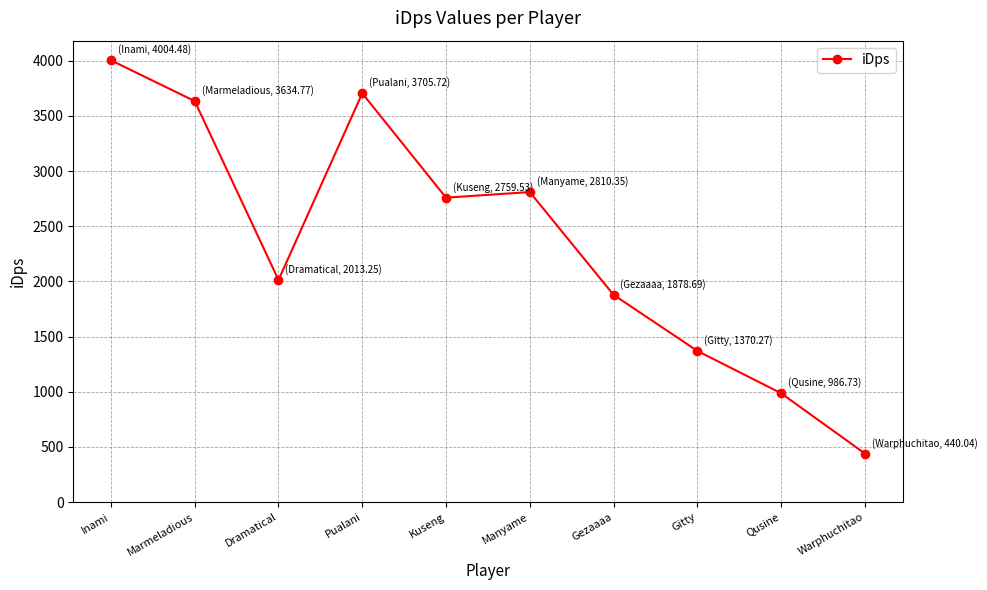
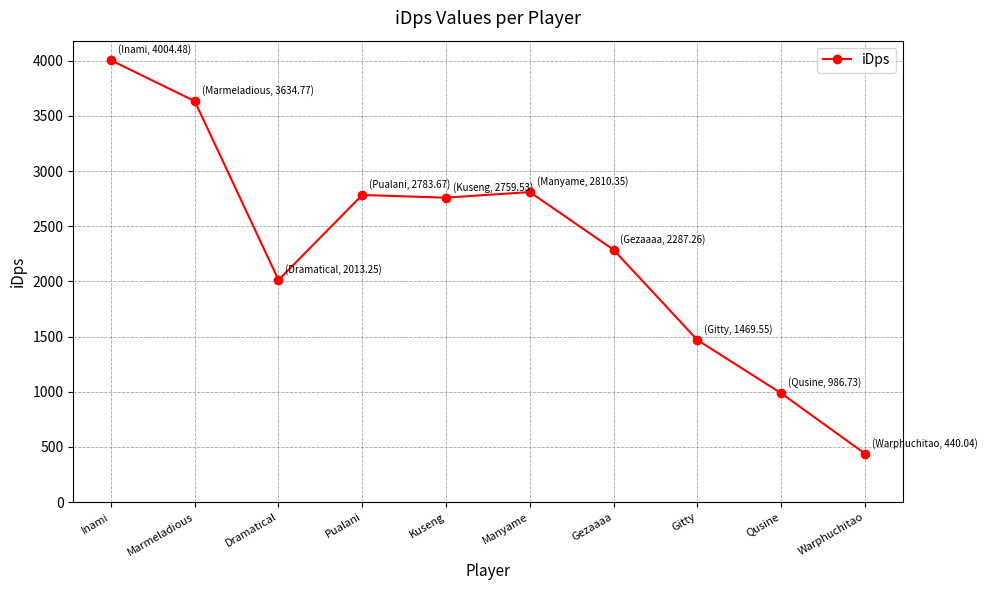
  {
    "Inami": 4004.48,
    "Marmeladious": 3634.77,
    "Dramatical": 2013.25,
-   "Pualani": 3705.72,
+   "Pualani": 2783.67,
    "Manyame": 2810.35,
-   "Gezaaaa": 1878.69,
-   "Gitty": 1370.27,
+   "Gezaaaa": 2287.26,
+   "Gitty": 1469.55,
    "Qusine": 986.73,
    "Warphuchitao": 440.04
  }
